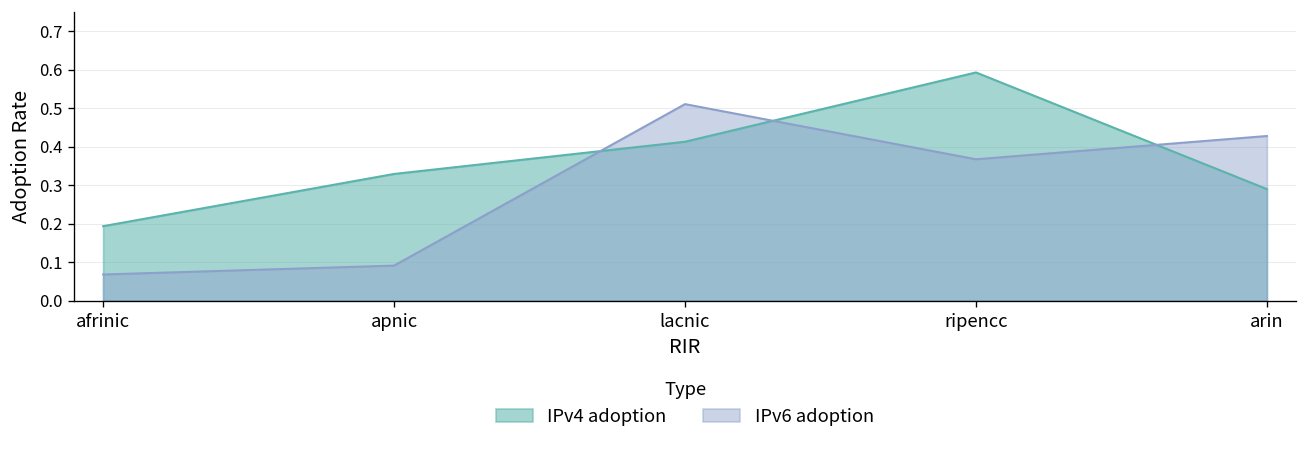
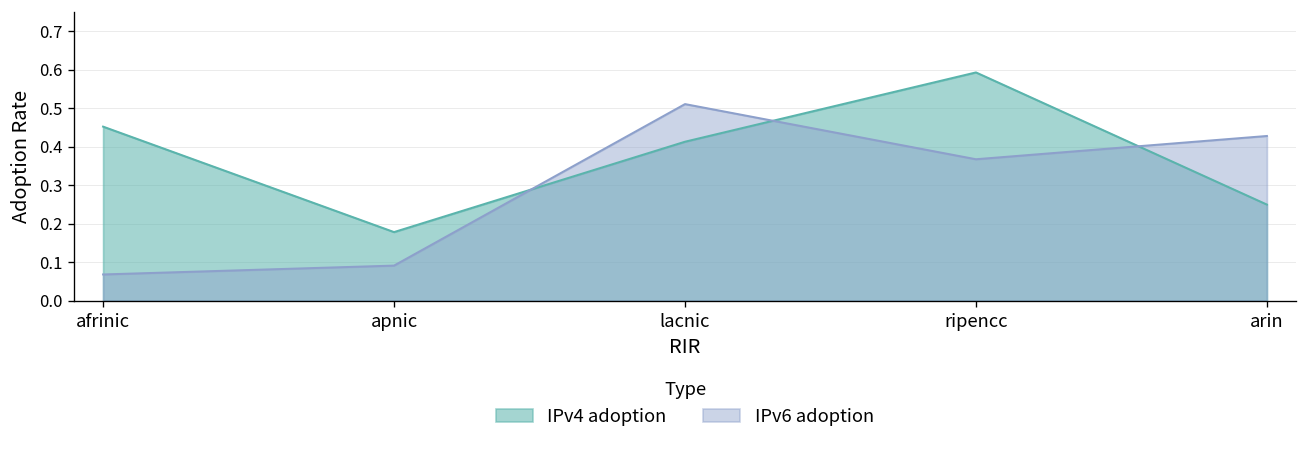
  {
    "IPv4 adoption": {
-     "afrinic": 0.19,
-     "apnic": 0.33,
+     "afrinic": 0.45,
+     "apnic": 0.18,
      "lacnic": 0.41,
      "ripencc": 0.59,
-     "arin": 0.29
+     "arin": 0.25
    },
    "IPv6 adoption": {
      "afrinic": 0.07,
      "apnic": 0.09,
      "lacnic": 0.51,
      "ripencc": 0.37,
      "arin": 0.43
    }
  }
